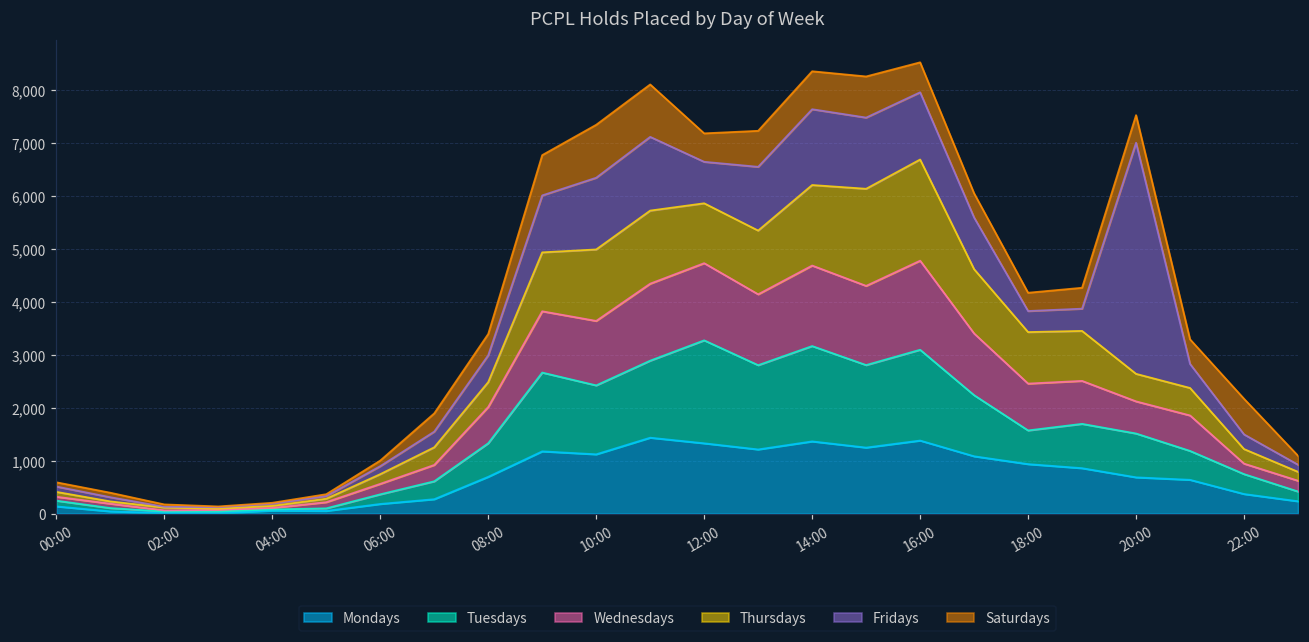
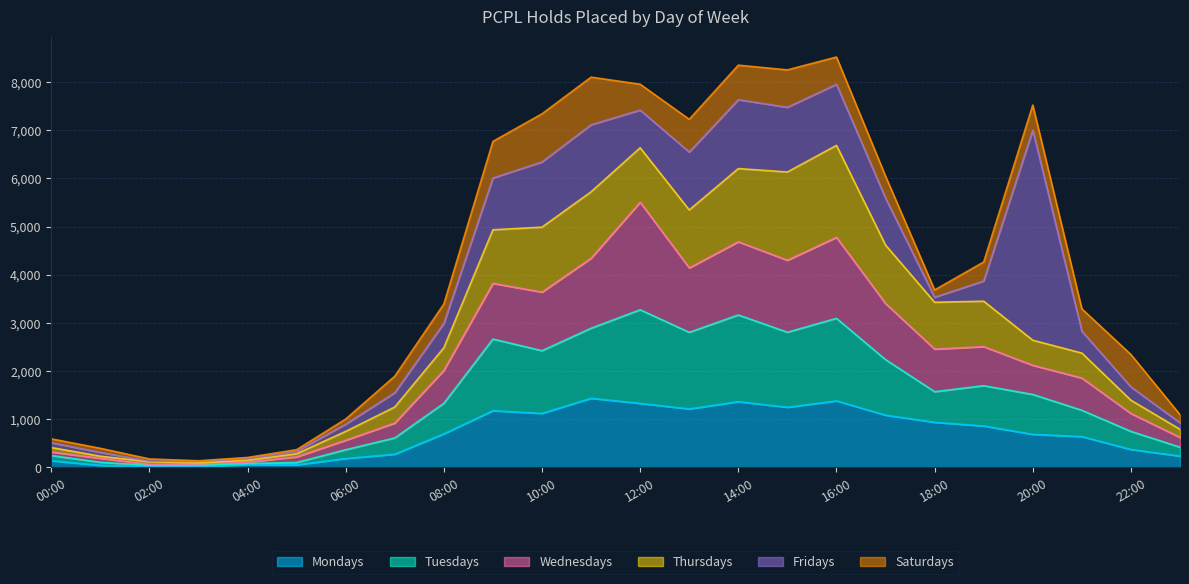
  {
    "Mondays": {
      "00:00": "100",
      "06:00": "200",
      "08:00": "700",
      "10:00": "1,100",
      "12:00": "1,300",
      "14:00": "1,400",
      "16:00": "1,400",
      "18:00": "900",
      "20:00": "700",
      "22:00": "400"
    },
    "Tuesdays": {
      "00:00": "100",
      "06:00": "200",
      "08:00": "600",
      "10:00": "1,300",
      "12:00": "1,900",
      "14:00": "1,800",
      "16:00": "1,700",
      "18:00": "600",
      "20:00": "800",
      "22:00": "400"
    },
    "Wednesdays": {
      "00:00": "100",
      "06:00": "200",
      "08:00": "700",
      "10:00": "1,200",
-     "12:00": "1,500",
+     "12:00": "2,200",
      "14:00": "1,500",
      "16:00": "1,700",
      "18:00": "900",
      "20:00": "600",
-     "22:00": "200"
+     "22:00": "400"
    },
    "Thursdays": {
      "00:00": "100",
      "06:00": "200",
      "08:00": "500",
      "10:00": "1,400",
      "12:00": "1,100",
      "14:00": "1,500",
      "16:00": "1,900",
      "18:00": "1,000",
      "20:00": "500",
      "22:00": "300"
    },
    "Fridays": {
      "00:00": "100",
      "06:00": "200",
      "08:00": "500",
      "10:00": "1,400",
      "12:00": "800",
      "14:00": "1,400",
      "16:00": "1,300",
-     "18:00": "400",
+     "18:00": "100",
      "20:00": "4,400",
      "22:00": "300"
    },
    "Saturdays": {
      "00:00": "100",
      "06:00": "100",
      "08:00": "400",
      "10:00": "1,000",
      "12:00": "500",
      "14:00": "700",
      "16:00": "600",
-     "18:00": "300",
+     "18:00": "200",
      "20:00": "500",
      "22:00": "700"
    }
  }
